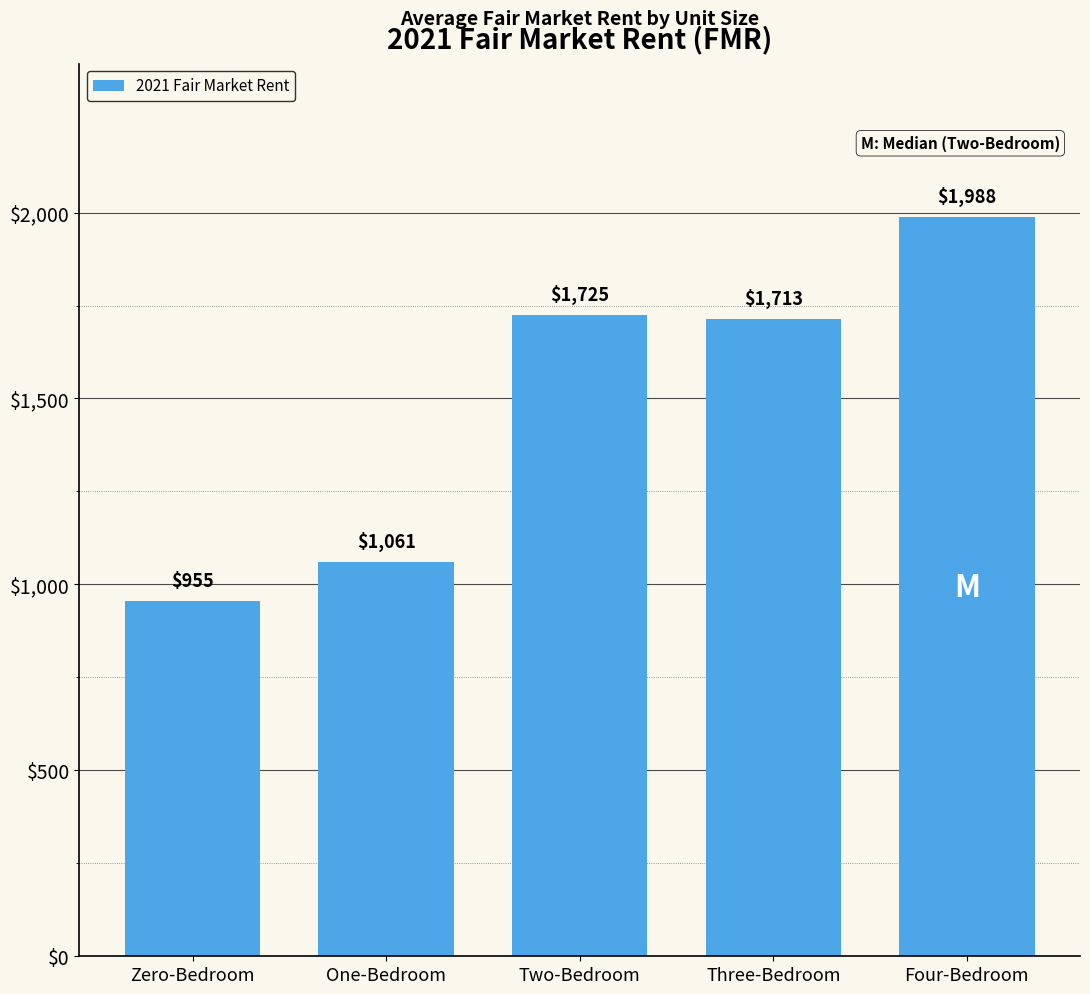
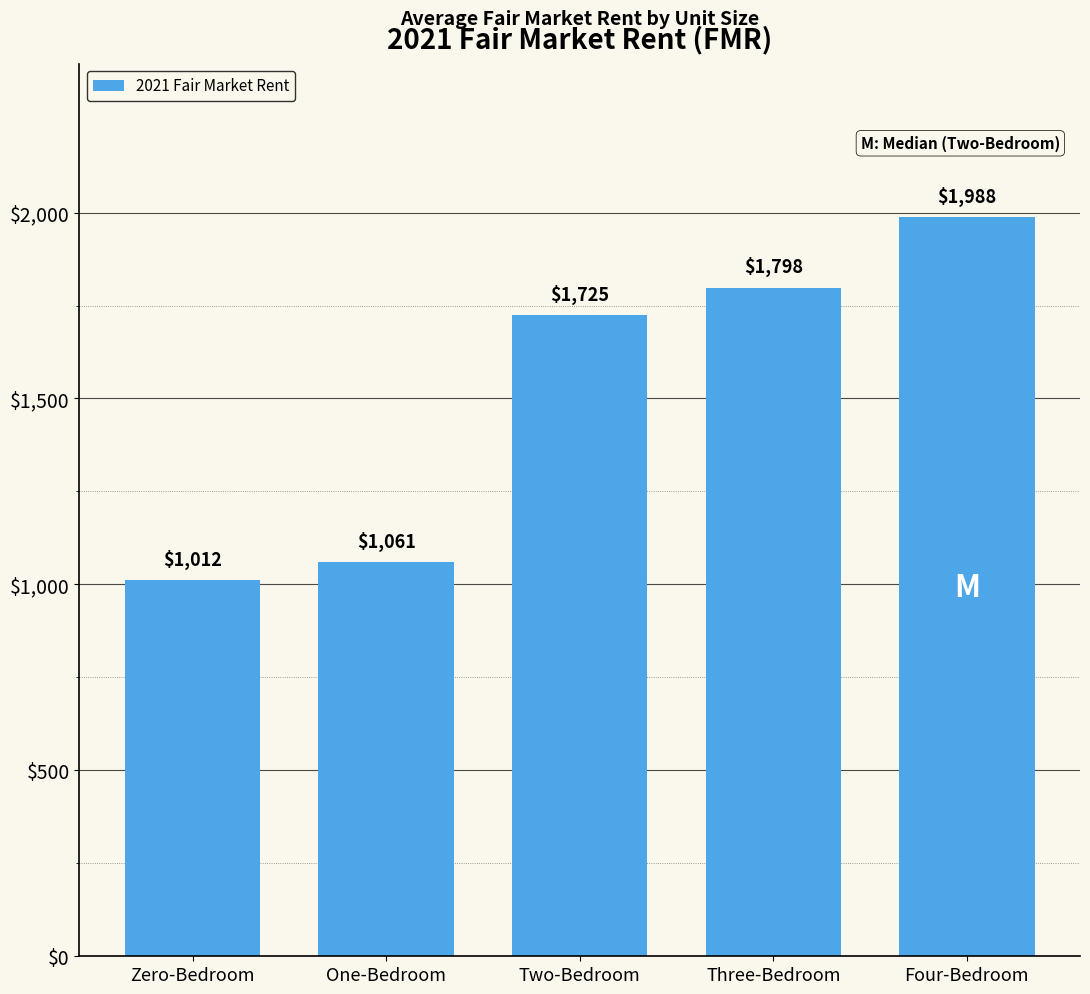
  {
-   "Zero-Bedroom": "$955",
+   "Zero-Bedroom": "$1,012",
    "One-Bedroom": "$1,061",
    "Two-Bedroom": "$1,725",
-   "Three-Bedroom": "$1,713",
+   "Three-Bedroom": "$1,798",
    "Four-Bedroom": "$1,988"
  }
